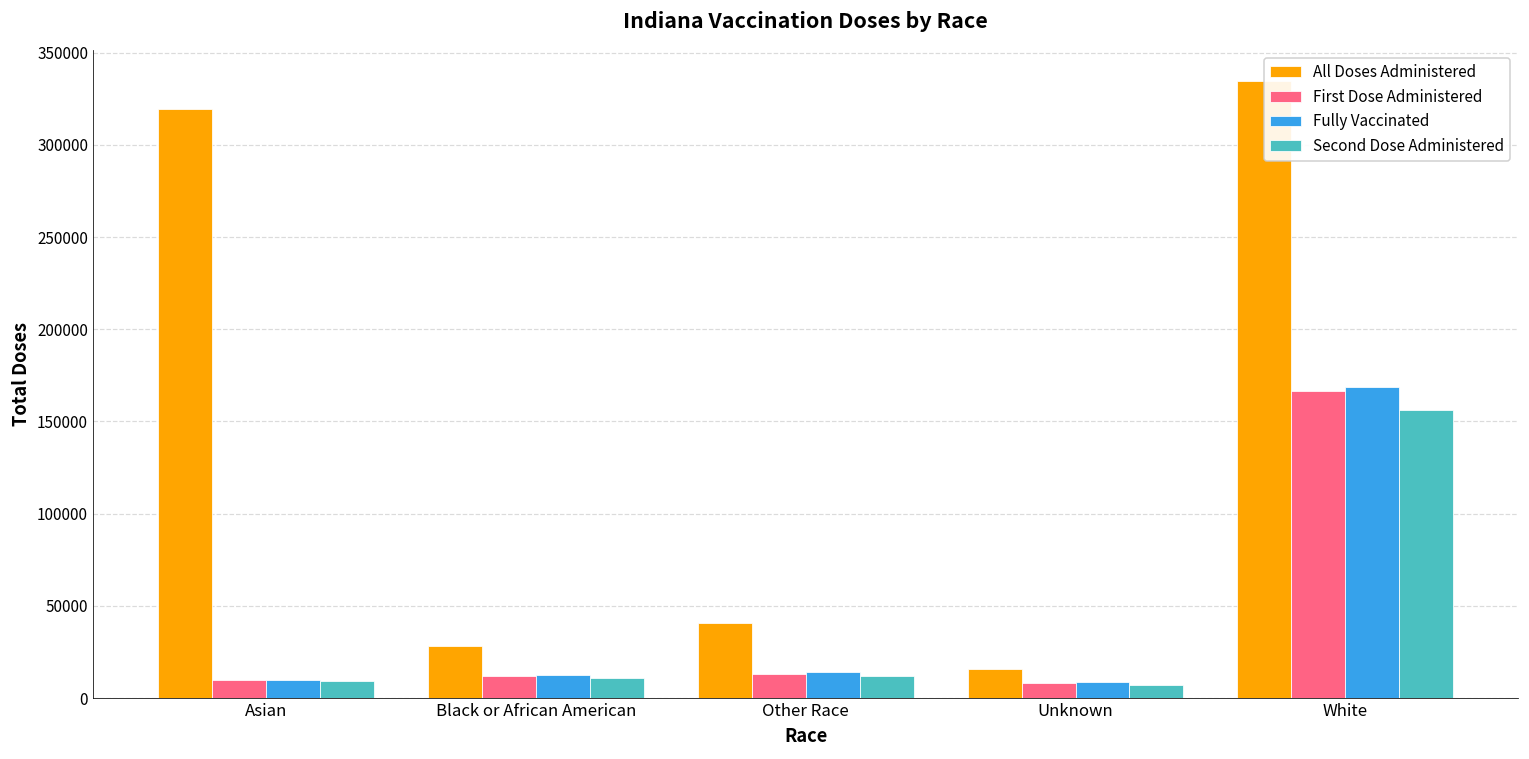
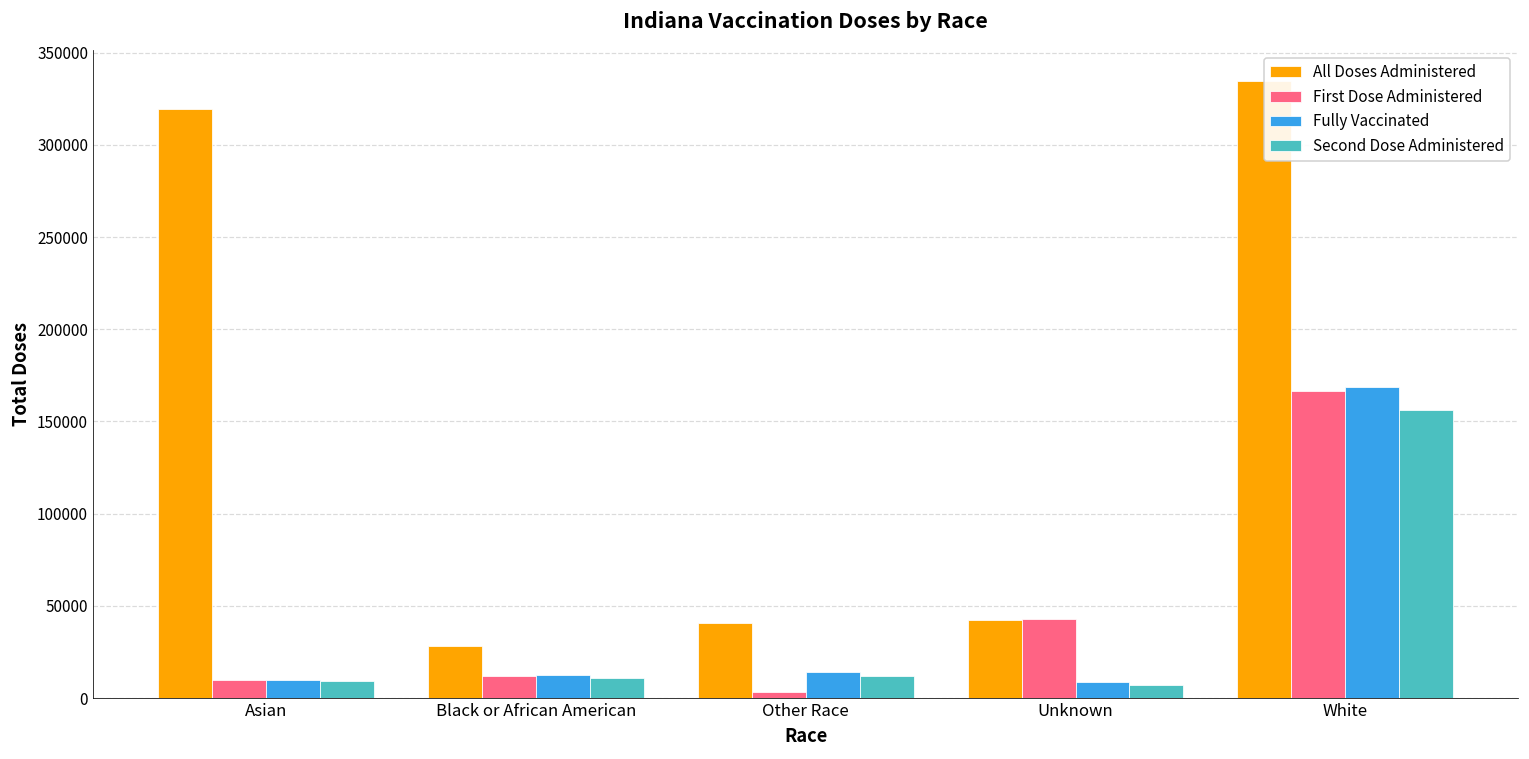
  {
    "All Doses Administered": {
      "Asian": 320000,
      "Black or African American": 28000,
      "Other Race": 41000,
-     "Unknown": 16000
+     "Unknown": 42000
    },
    "First Dose Administered": {
      "Asian": 10000,
      "Black or African American": 12000,
-     "Other Race": 13000,
-     "Unknown": 8000,
+     "Other Race": 3000,
+     "Unknown": 43000,
      "White": 166000
    }
  }
